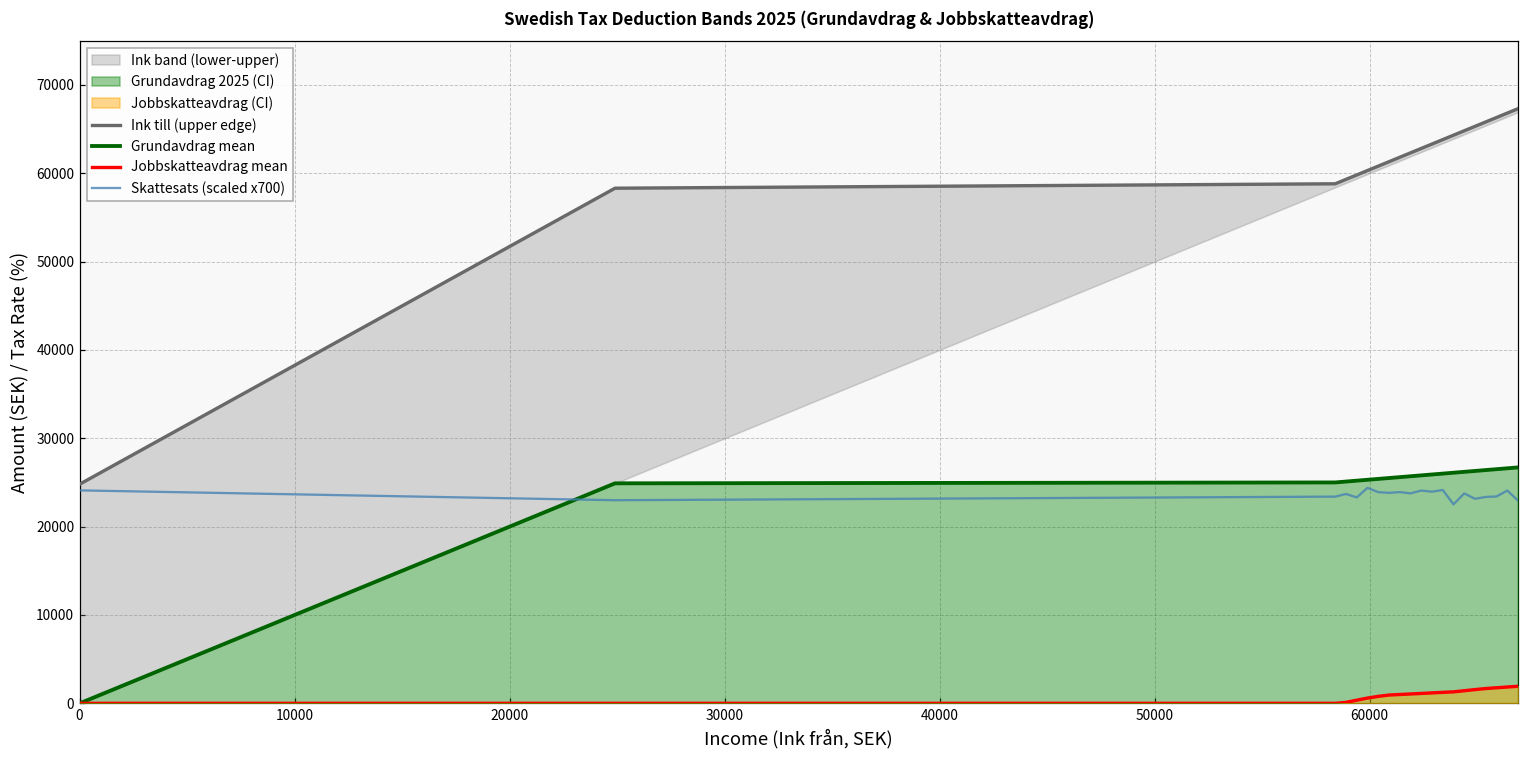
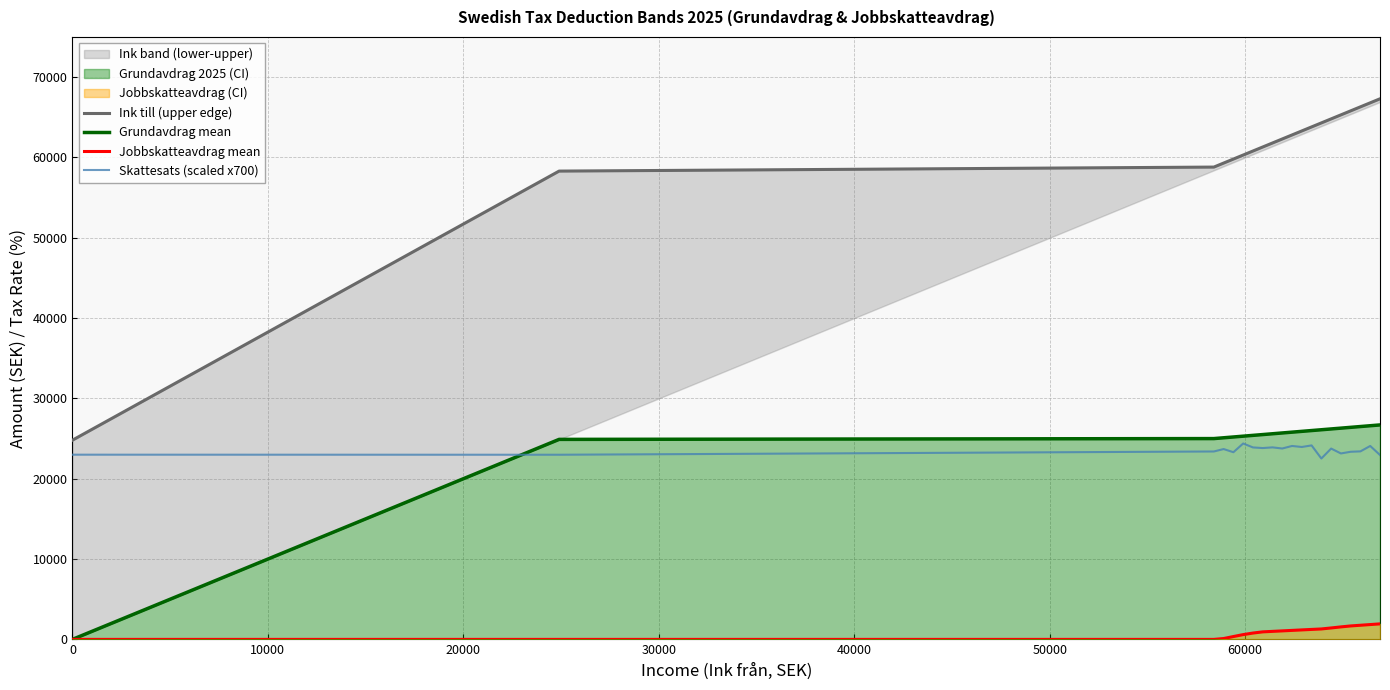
  {
    "Ink band (lower-upper)": {
      "0": 25000
    },
    "Skattesats (scaled x700)": {
-     "0": 24000
+     "0": 23000
    }
  }
